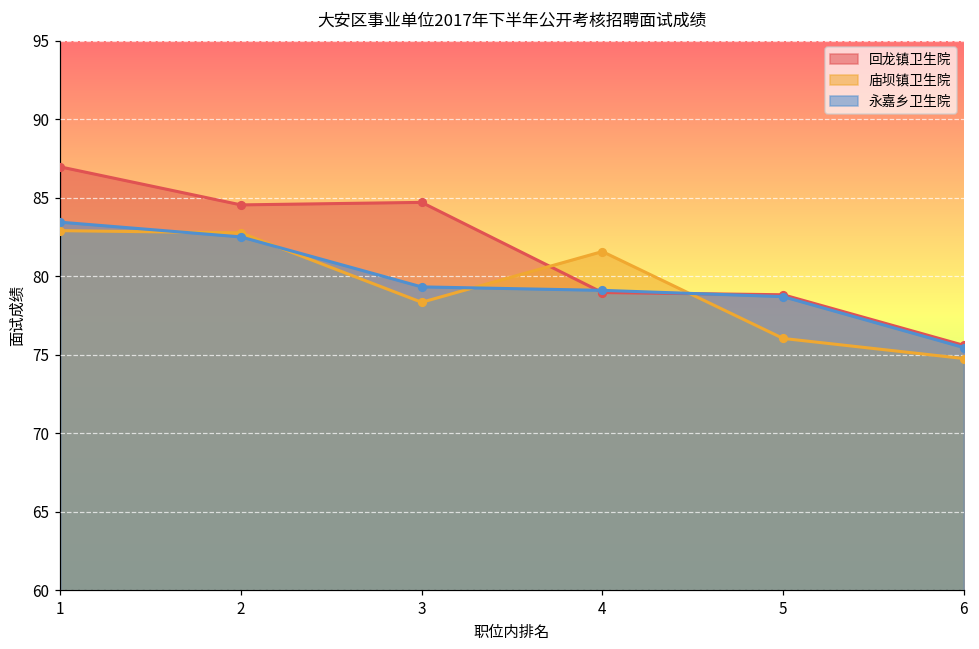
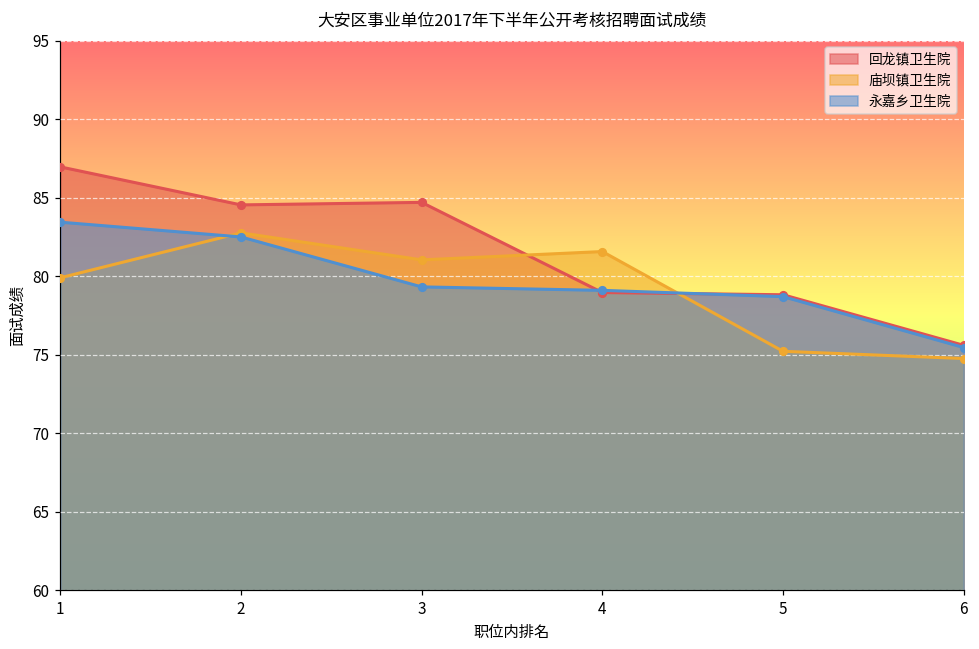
  {
    "回龙镇卫生院": {
      "1": 87.0,
      "2": 84.5,
      "3": 84.7
    },
    "庙坝镇卫生院": {
-     "1": 82.9,
+     "1": 79.9,
      "2": 82.8,
-     "3": 78.3,
+     "3": 81.0,
      "4": 81.6,
-     "5": 76.0,
+     "5": 75.2,
      "6": 74.8
    },
    "永嘉乡卫生院": {
      "1": 83.4,
      "2": 82.5,
      "3": 79.3
    }
  }
